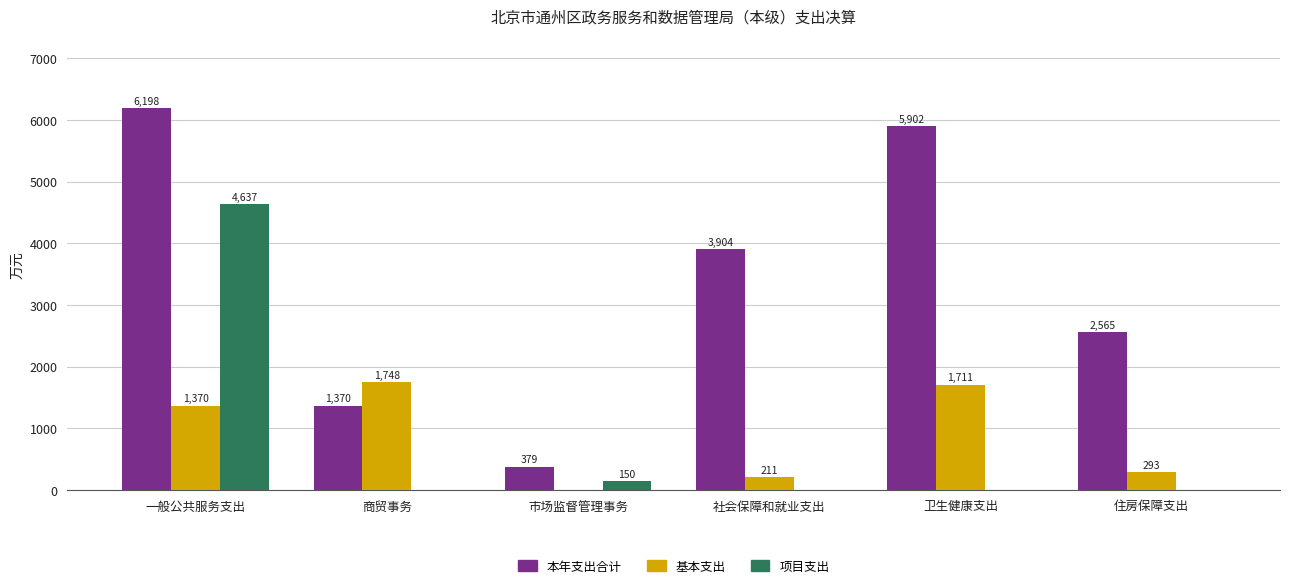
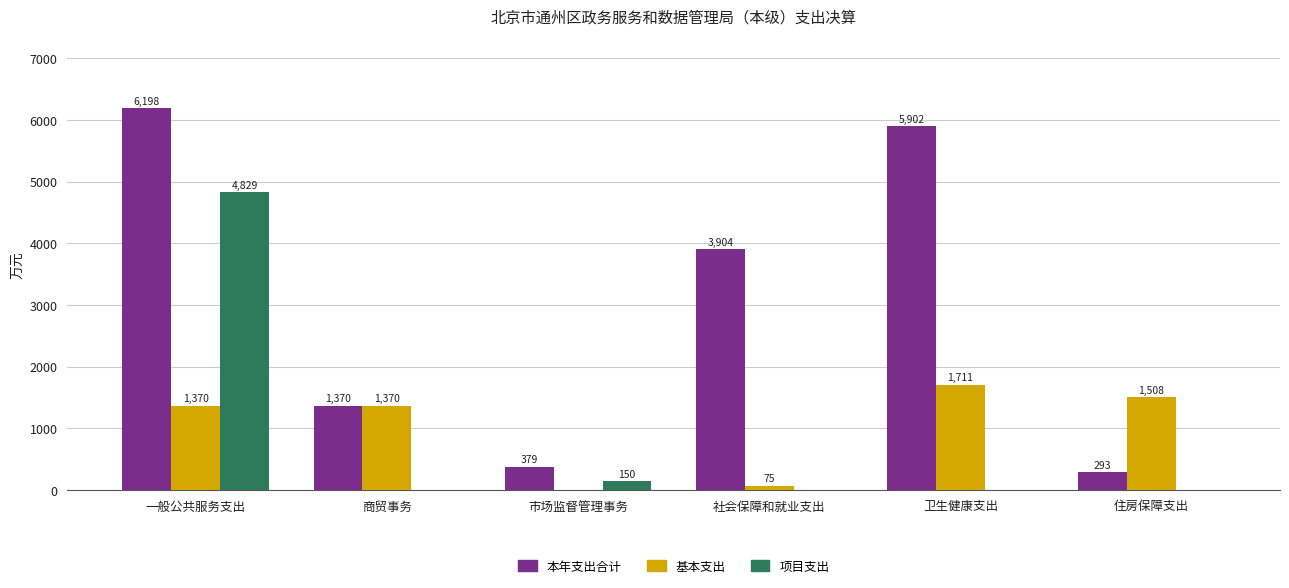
  {
    "本年支出合计": {
      "一般公共服务支出": "6,198",
      "商贸事务": "1,370",
      "市场监督管理事务": "379",
      "社会保障和就业支出": "3,904",
      "卫生健康支出": "5,902",
-     "住房保障支出": "2,565"
+     "住房保障支出": "293"
    },
    "基本支出": {
      "一般公共服务支出": "1,370",
-     "商贸事务": "1,748",
-     "社会保障和就业支出": "211",
+     "商贸事务": "1,370",
+     "社会保障和就业支出": "75",
      "卫生健康支出": "1,711",
-     "住房保障支出": "293"
+     "住房保障支出": "1,508"
    },
    "项目支出": {
-     "一般公共服务支出": "4,637",
+     "一般公共服务支出": "4,829",
      "市场监督管理事务": "150"
    }
  }
